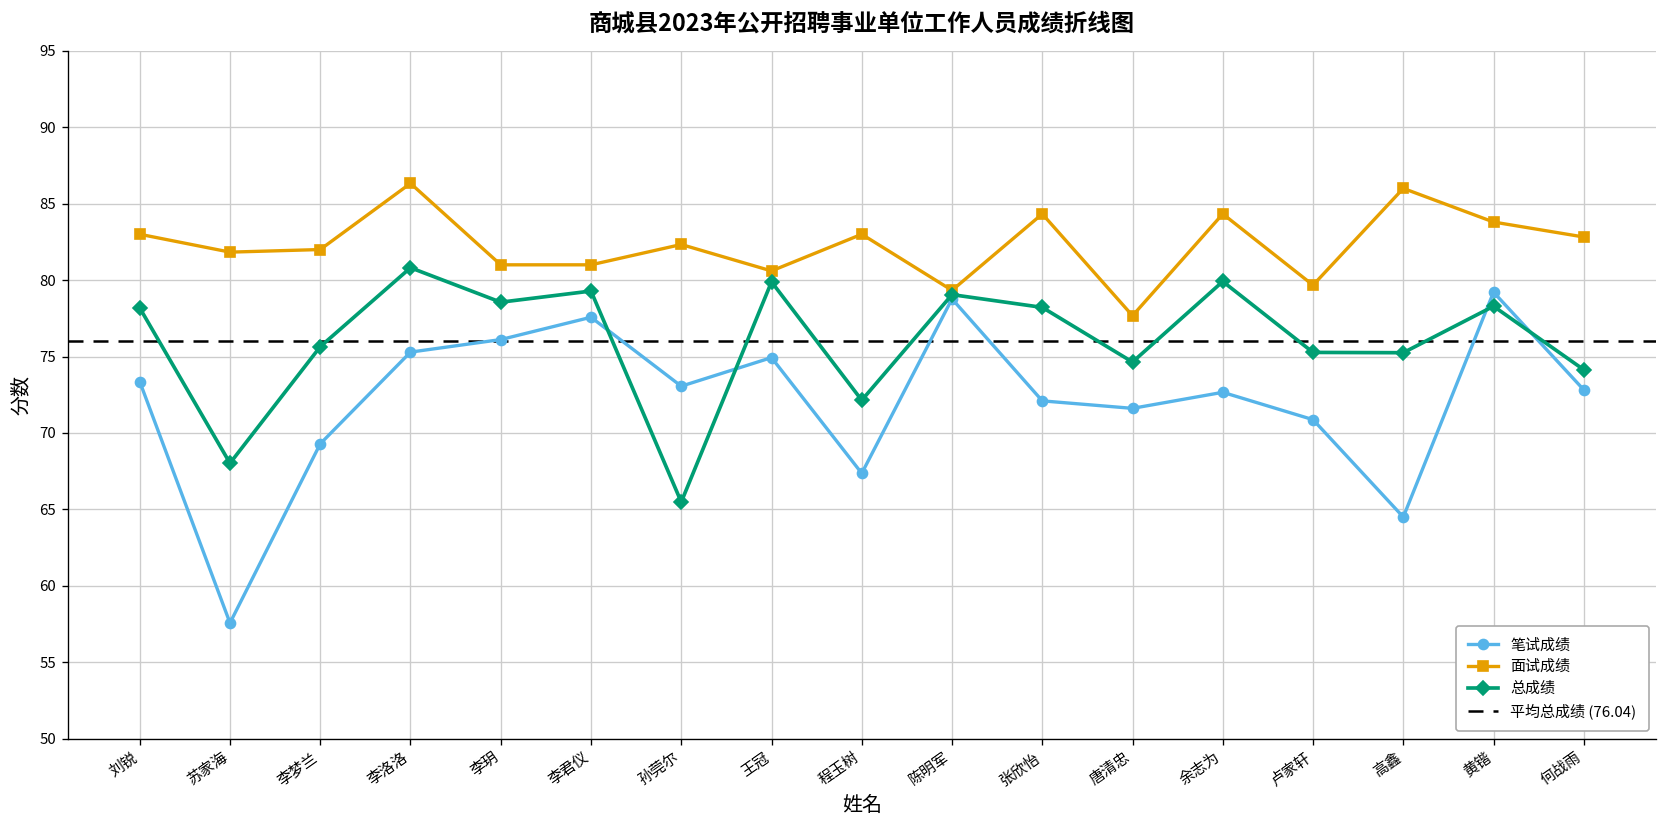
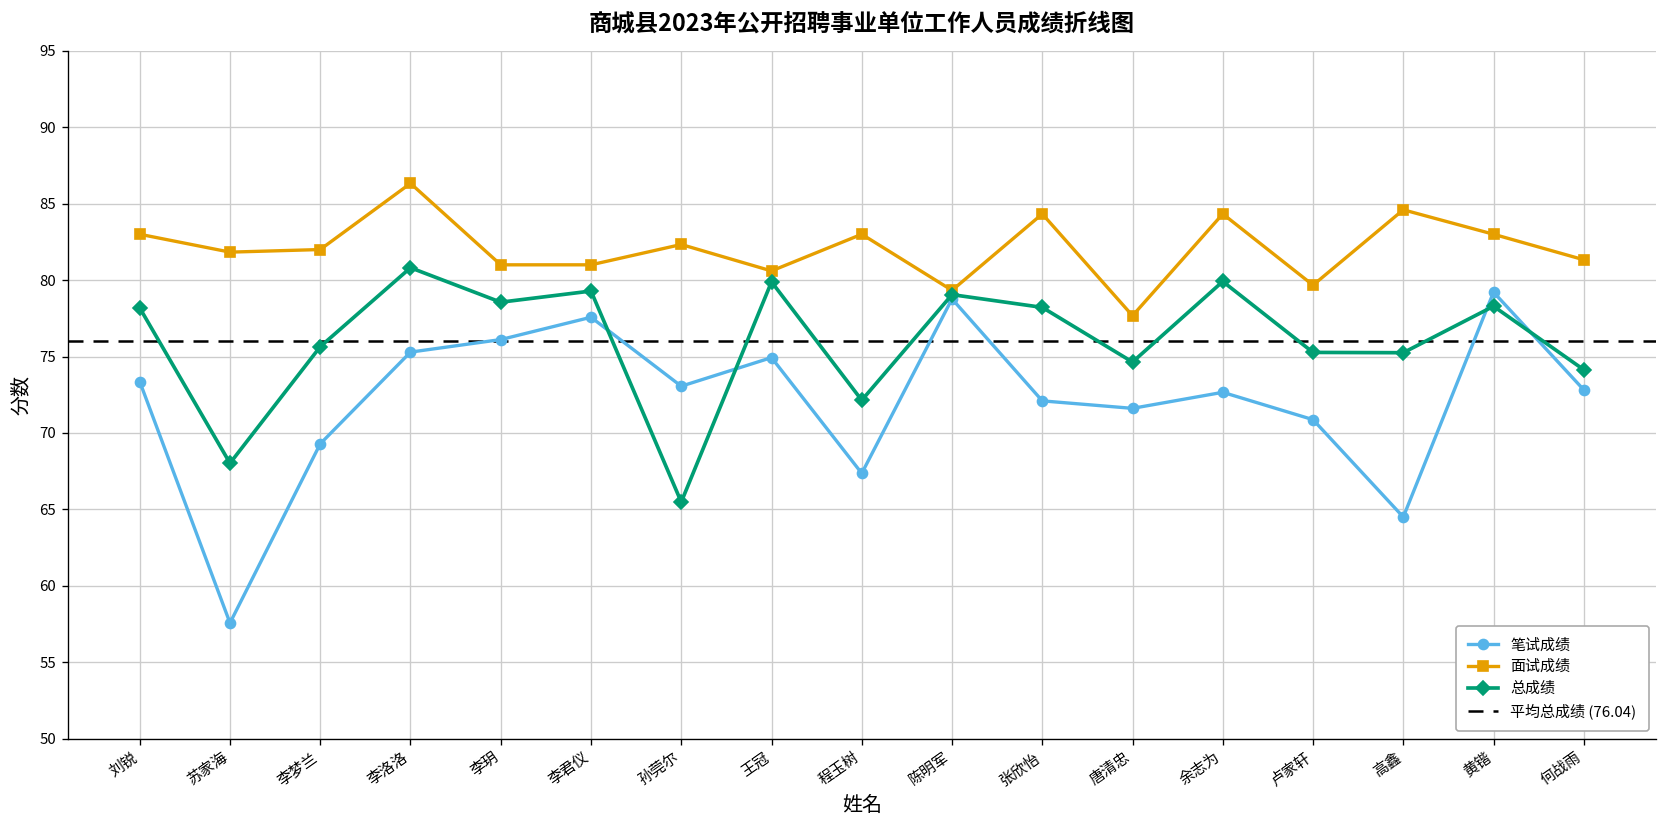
  {
    "笔试成绩": {
      "刘锐": 73.4,
      "苏家海": 57.6,
      "李梦兰": 69.3,
      "李洛洛": 75.3,
      "李玥": 76.1,
      "李君仪": 77.6,
      "孙莞尔": 73.1,
      "王冠": 74.9,
      "程玉树": 67.4,
      "陈明军": 78.8,
      "张欣怡": 72.1,
      "唐清忠": 71.6,
      "余志为": 72.7,
      "卢家轩": 70.9,
      "高鑫": 64.5,
      "黄锴": 79.2,
      "何战雨": 72.8
    },
    "面试成绩": {
      "刘锐": 83.0,
      "苏家海": 81.8,
      "李梦兰": 82.0,
      "李洛洛": 86.3,
      "李玥": 81.0,
      "李君仪": 81.0,
      "孙莞尔": 82.3,
      "王冠": 80.6,
      "程玉树": 83.0,
      "陈明军": 79.3,
      "张欣怡": 84.3,
      "唐清忠": 77.7,
      "余志为": 84.3,
      "卢家轩": 79.7,
-     "高鑫": 86.0,
-     "黄锴": 83.8,
-     "何战雨": 82.8
+     "高鑫": 84.6,
+     "黄锴": 83.0,
+     "何战雨": 81.3
    },
    "总成绩": {
      "刘锐": 78.2,
      "苏家海": 68.0,
      "李梦兰": 75.6,
      "李洛洛": 80.8,
      "李玥": 78.6,
      "李君仪": 79.3,
      "孙莞尔": 65.5,
      "王冠": 79.9,
      "程玉树": 72.1,
      "陈明军": 79.1,
      "张欣怡": 78.2,
      "唐清忠": 74.6,
      "余志为": 79.9,
      "卢家轩": 75.3,
      "高鑫": 75.3,
      "黄锴": 78.3,
      "何战雨": 74.1
    }
  }
